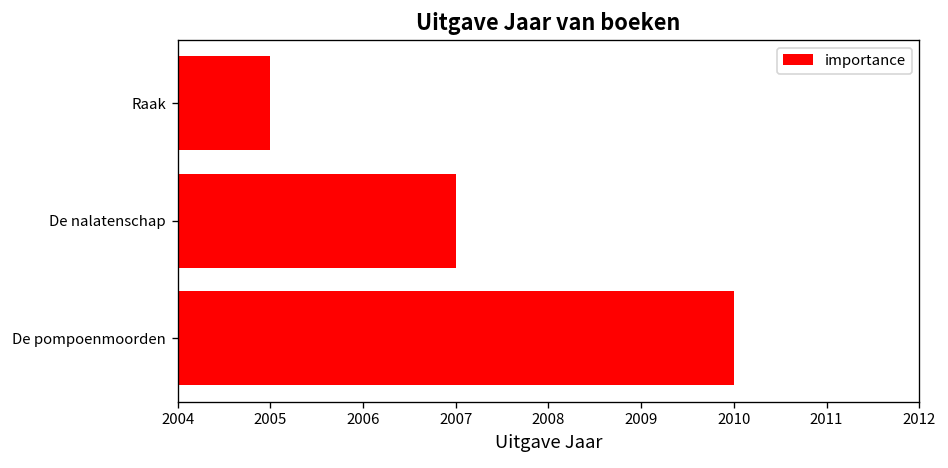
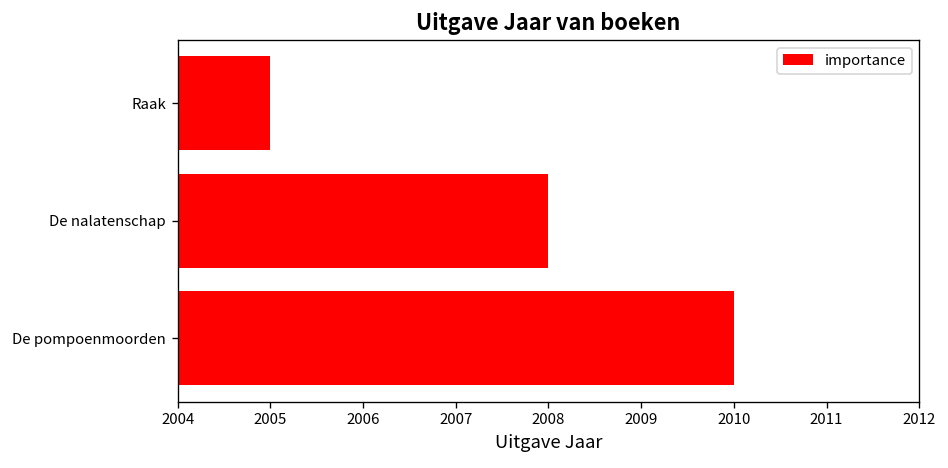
  {
    "Raak": 2005,
-   "De nalatenschap": 2007,
+   "De nalatenschap": 2008,
    "De pompoenmoorden": 2010
  }
